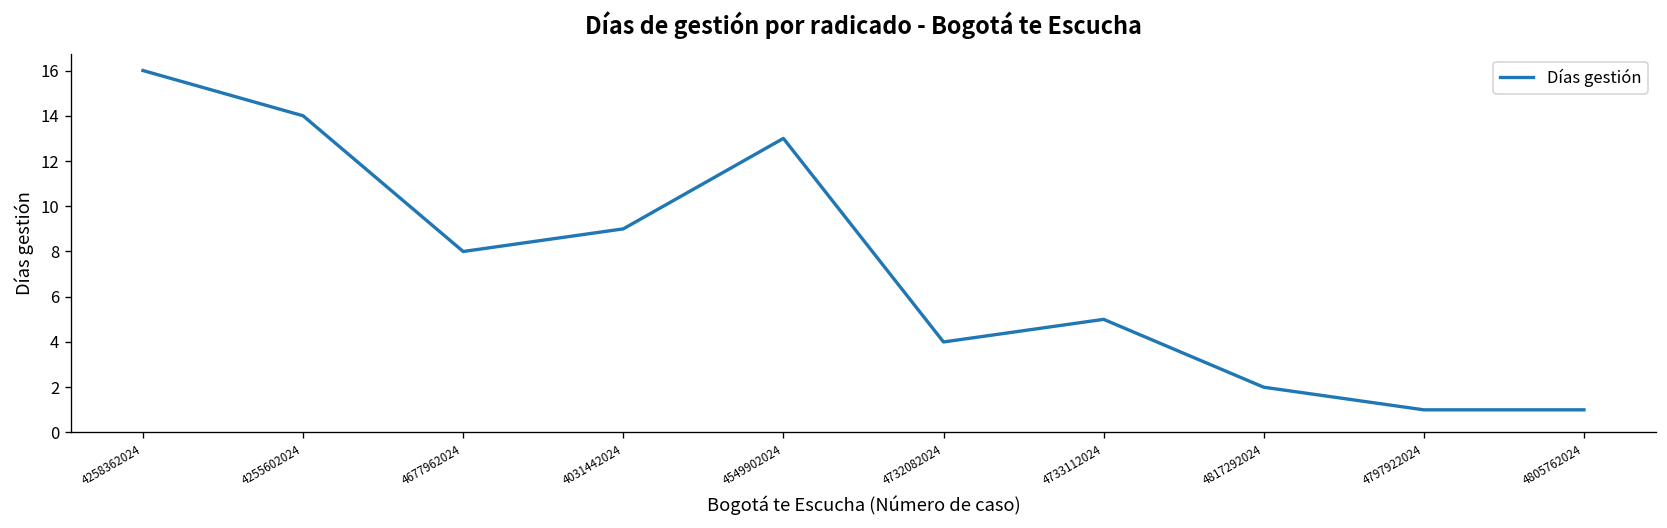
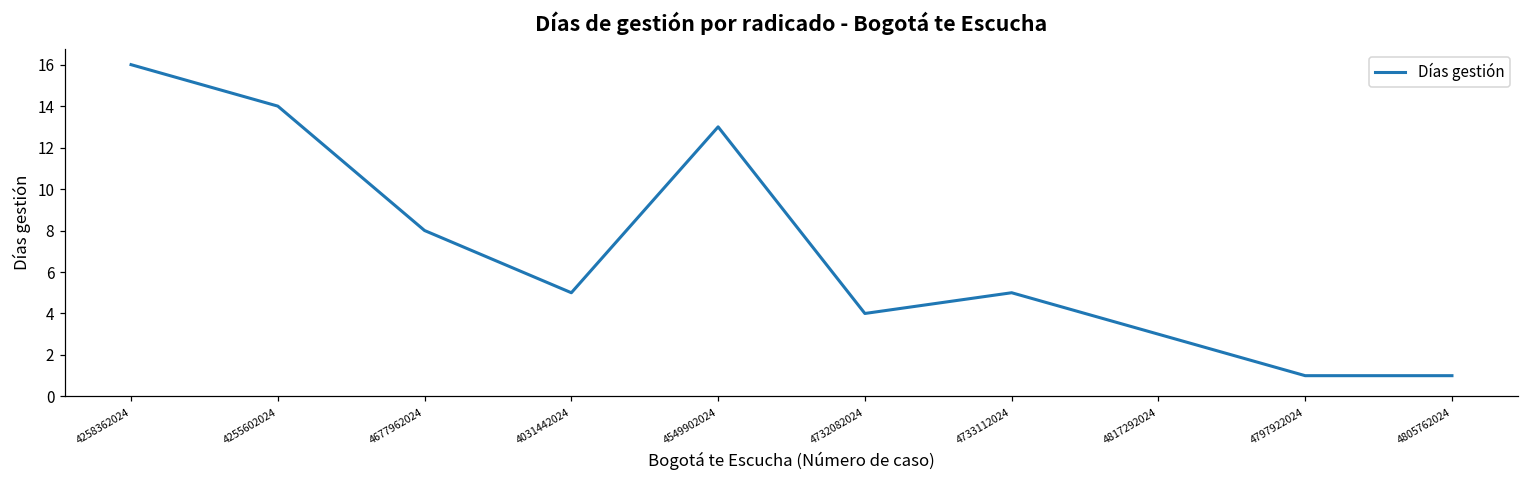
  {
    "4258362024": 16,
    "4255602024": 14,
    "4677962024": 8,
-   "4031442024": 9,
+   "4031442024": 5,
    "4549902024": 13,
    "4732082024": 4,
    "4733112024": 5,
-   "4817292024": 2,
+   "4817292024": 3,
    "4797922024": 1,
    "4805762024": 1
  }
